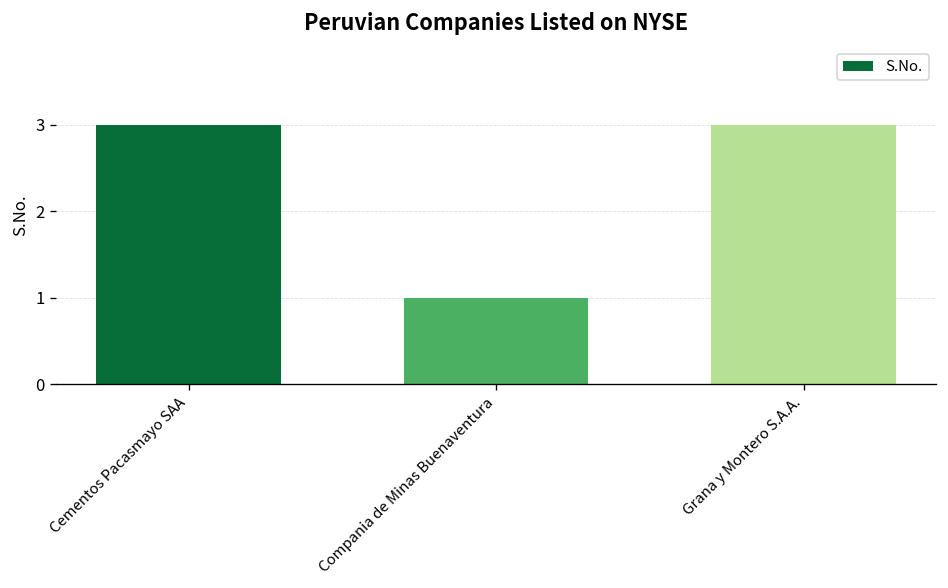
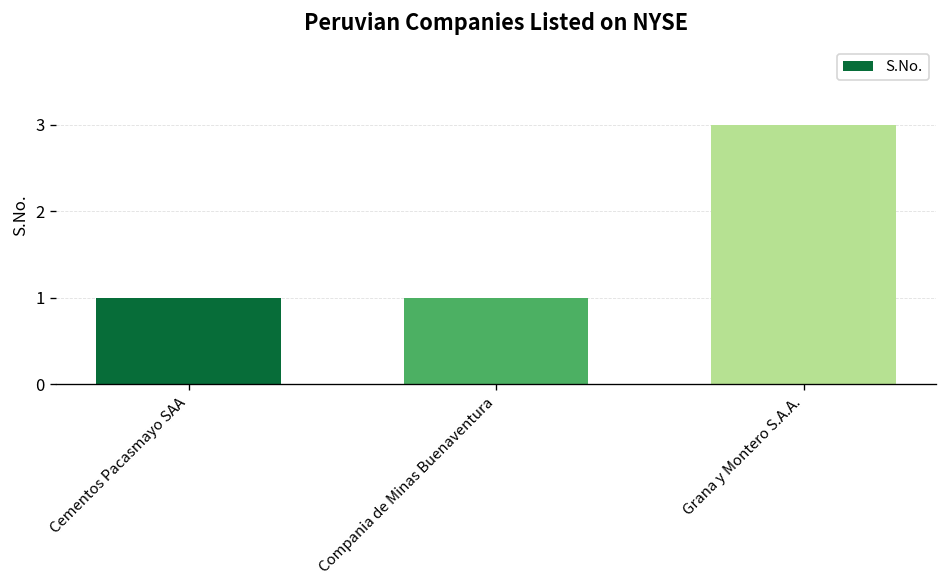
  {
-   "Cementos Pacasmayo SAA": 3,
+   "Cementos Pacasmayo SAA": 1,
    "Compania de Minas Buenaventura": 1,
    "Grana y Montero S.A.A.": 3
  }
